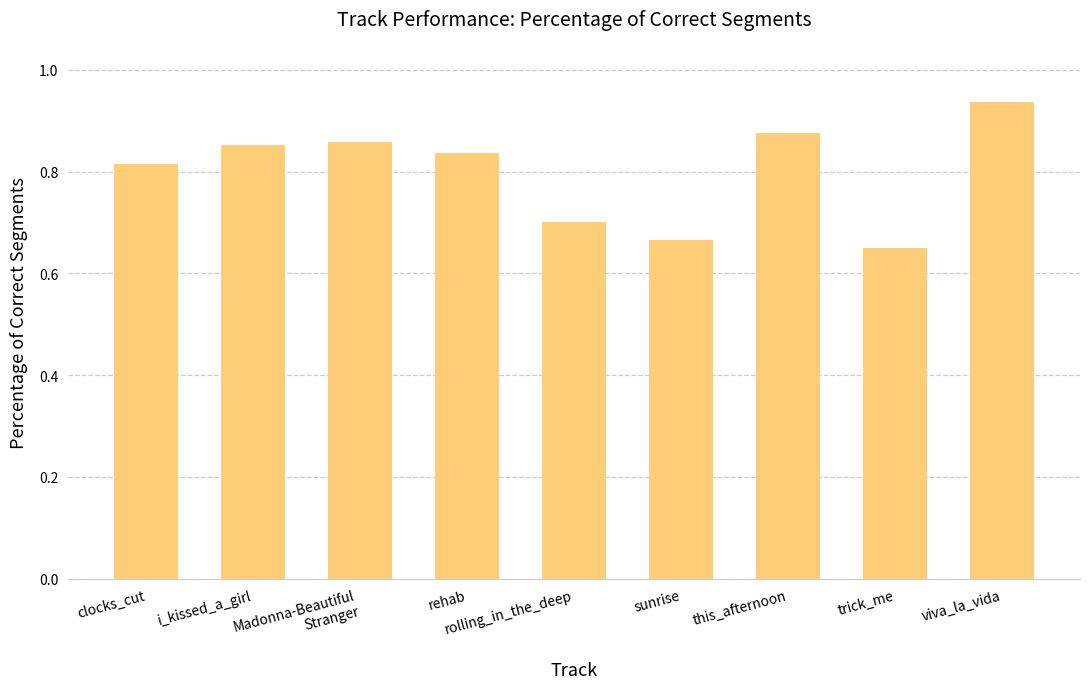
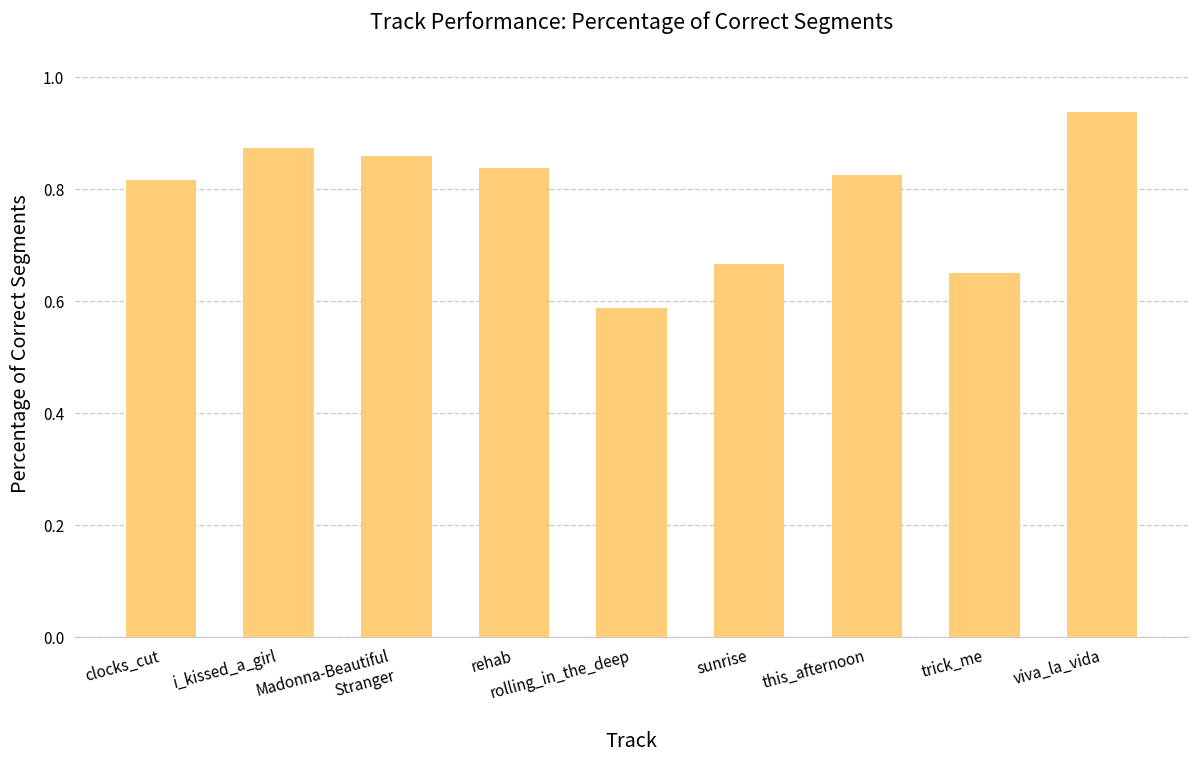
  {
    "clocks_cut": 0.82,
-   "i_kissed_a_girl": 0.85,
+   "i_kissed_a_girl": 0.87,
    "Madonna-Beautiful Stranger": 0.86,
    "rehab": 0.84,
-   "rolling_in_the_deep": 0.70,
+   "rolling_in_the_deep": 0.59,
    "sunrise": 0.67,
-   "this_afternoon": 0.88,
+   "this_afternoon": 0.83,
    "trick_me": 0.65,
    "viva_la_vida": 0.94
  }
